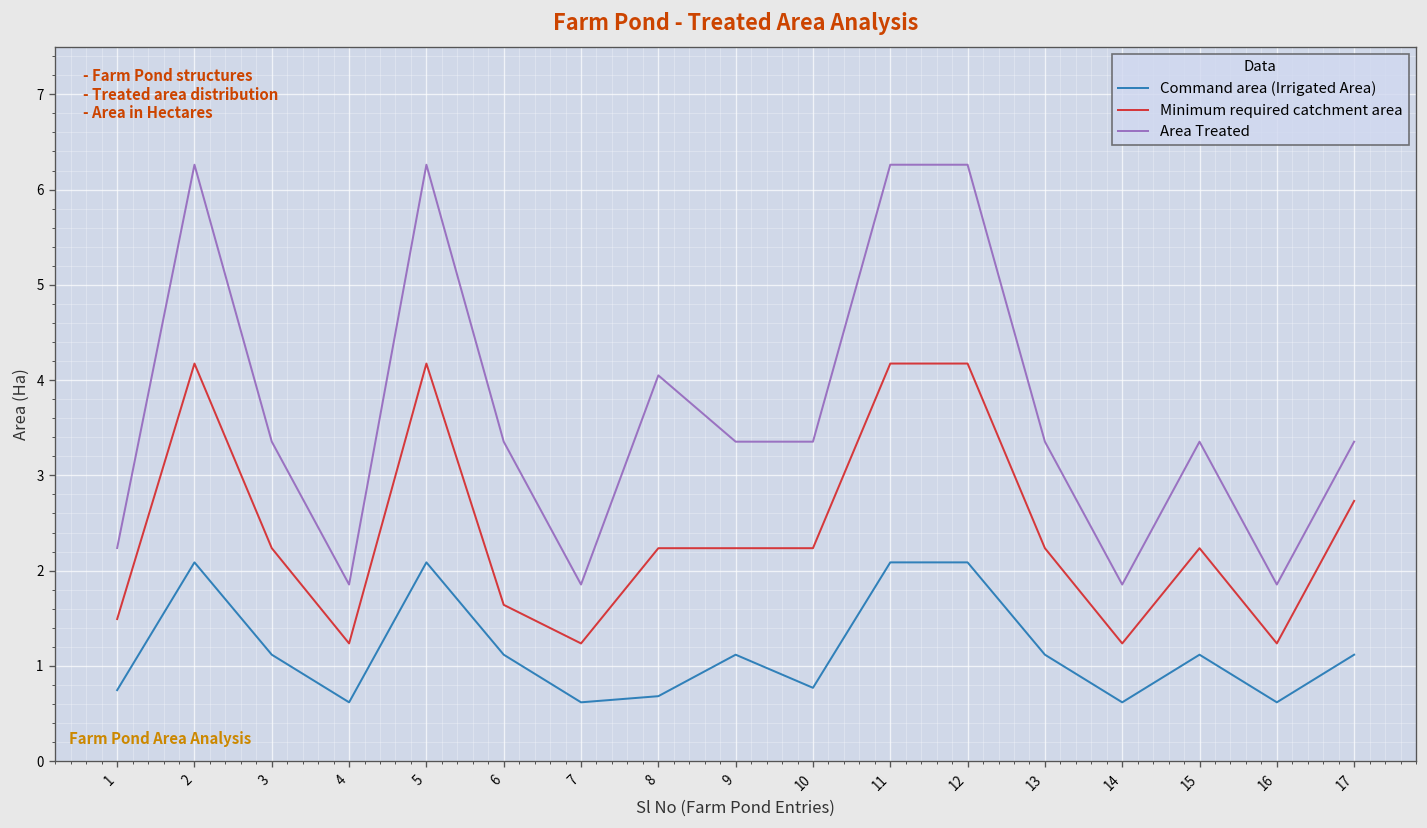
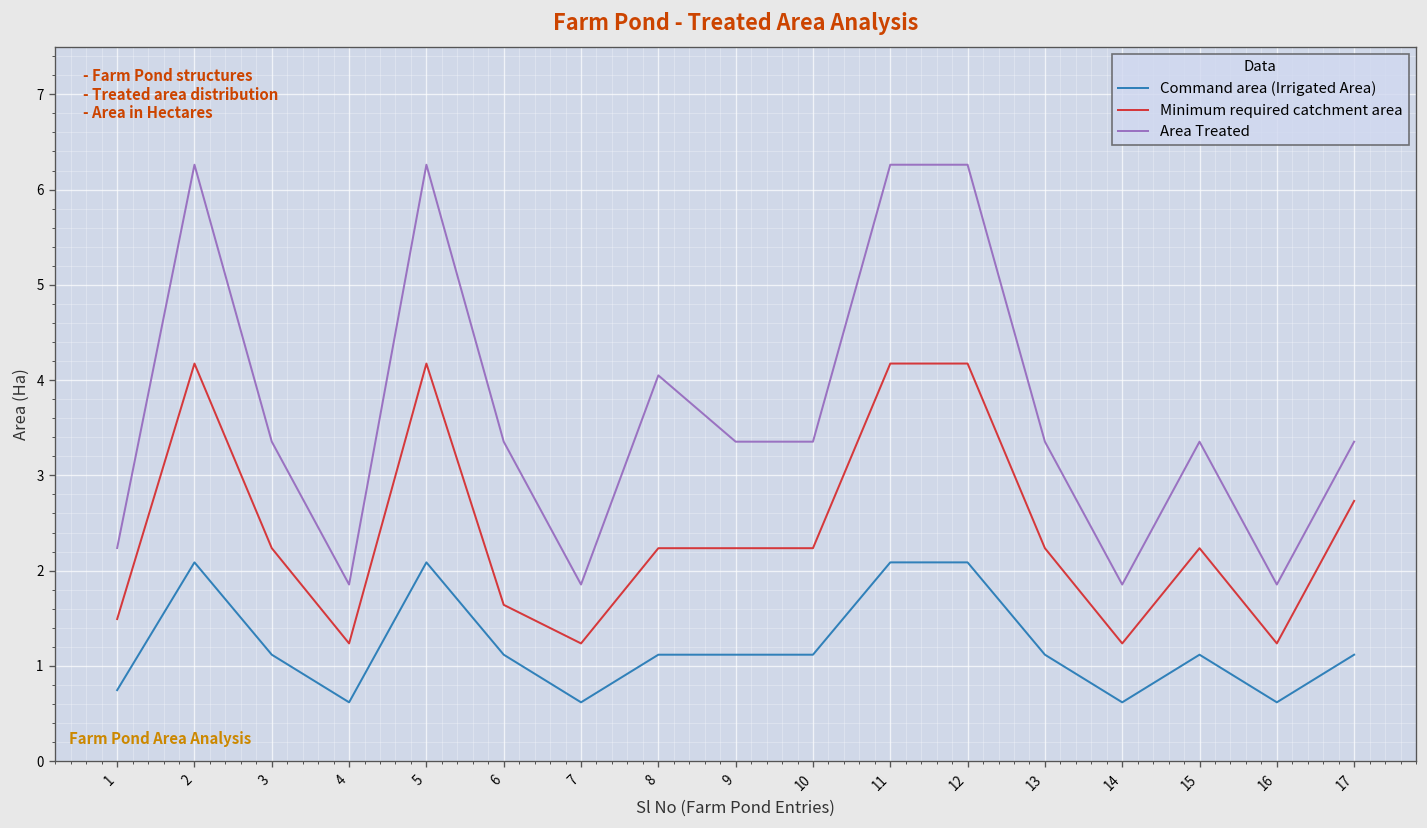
  {
    "Command area (Irrigated Area)": {
      "1": 0.7,
      "2": 2.1,
      "3": 1.1,
      "4": 0.6,
      "5": 2.1,
      "6": 1.1,
      "7": 0.6,
-     "8": 0.7,
+     "8": 1.1,
      "9": 1.1,
-     "10": 0.8,
+     "10": 1.1,
      "11": 2.1,
      "12": 2.1,
      "13": 1.1,
      "14": 0.6,
      "15": 1.1,
      "16": 0.6,
      "17": 1.1
    },
    "Minimum required catchment area": {
      "1": 1.5,
      "2": 4.2,
      "3": 2.2,
      "4": 1.2,
      "5": 4.2,
      "6": 1.6,
      "7": 1.2,
      "8": 2.2,
      "9": 2.2,
      "10": 2.2,
      "11": 4.2,
      "12": 4.2,
      "13": 2.2,
      "14": 1.2,
      "15": 2.2,
      "16": 1.2,
      "17": 2.7
    },
    "Area Treated": {
      "1": 2.2,
      "2": 6.3,
      "3": 3.4,
      "4": 1.9,
      "5": 6.3,
      "6": 3.4,
      "7": 1.9,
      "8": 4.0,
      "9": 3.4,
      "10": 3.4,
      "11": 6.3,
      "12": 6.3,
      "13": 3.4,
      "14": 1.9,
      "15": 3.4,
      "16": 1.9,
      "17": 3.4
    }
  }
